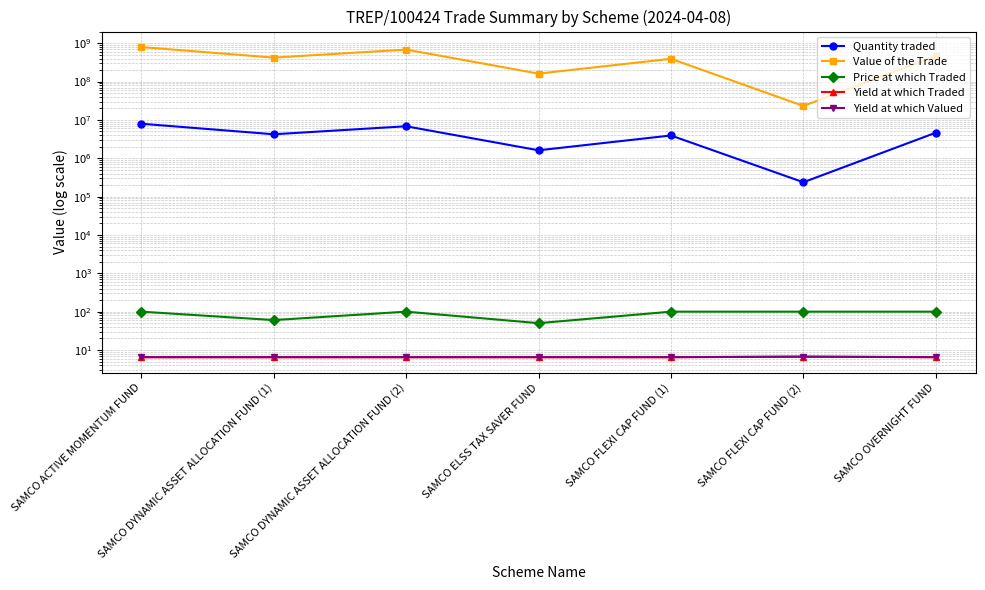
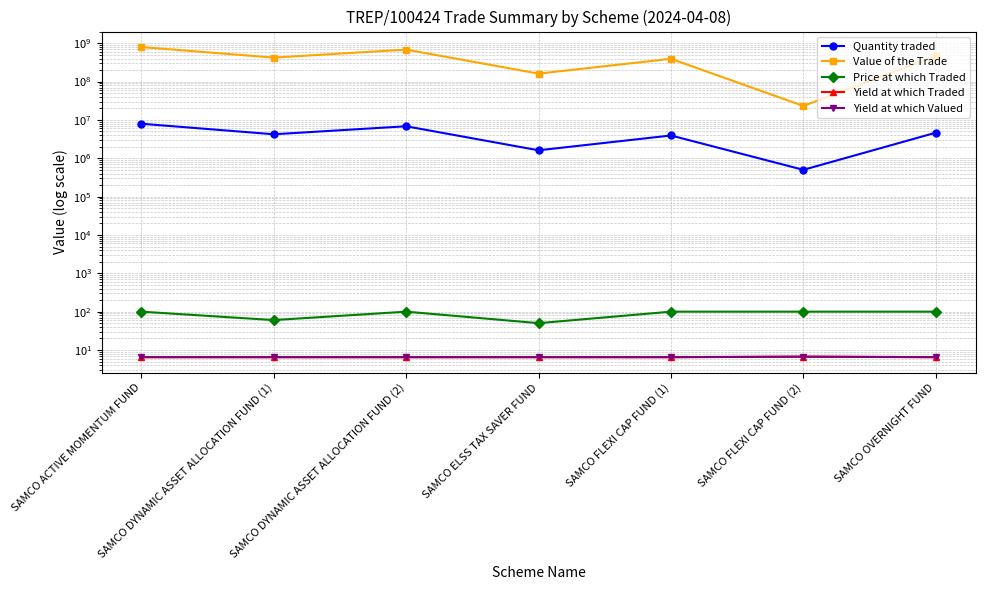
  {
    "Quantity traded": {
      "SAMCO ACTIVE MOMENTUM FUND": 8000000,
      "SAMCO DYNAMIC ASSET ALLOCATION FUND (1)": 4000000,
      "SAMCO DYNAMIC ASSET ALLOCATION FUND (2)": 7000000,
      "SAMCO ELSS TAX SAVER FUND": 1600000,
      "SAMCO FLEXI CAP FUND (1)": 4000000,
-     "SAMCO FLEXI CAP FUND (2)": 200000,
+     "SAMCO FLEXI CAP FUND (2)": 500000,
      "SAMCO OVERNIGHT FUND": 5000000
    },
    "Value of the Trade": {
      "SAMCO ACTIVE MOMENTUM FUND": 800000000,
      "SAMCO DYNAMIC ASSET ALLOCATION FUND (1)": 400000000,
      "SAMCO DYNAMIC ASSET ALLOCATION FUND (2)": 700000000,
      "SAMCO ELSS TAX SAVER FUND": 160000000,
      "SAMCO FLEXI CAP FUND (1)": 400000000,
      "SAMCO FLEXI CAP FUND (2)": 20000000
    },
    "Price at which Traded": {
      "SAMCO ACTIVE MOMENTUM FUND": 100,
      "SAMCO DYNAMIC ASSET ALLOCATION FUND (1)": 60,
      "SAMCO DYNAMIC ASSET ALLOCATION FUND (2)": 100,
      "SAMCO ELSS TAX SAVER FUND": 50,
      "SAMCO FLEXI CAP FUND (1)": 100,
      "SAMCO FLEXI CAP FUND (2)": 100,
      "SAMCO OVERNIGHT FUND": 100
    },
    "Yield at which Valued": {
      "SAMCO ACTIVE MOMENTUM FUND": 7,
      "SAMCO DYNAMIC ASSET ALLOCATION FUND (1)": 7,
      "SAMCO DYNAMIC ASSET ALLOCATION FUND (2)": 7,
      "SAMCO ELSS TAX SAVER FUND": 7,
      "SAMCO FLEXI CAP FUND (1)": 7,
      "SAMCO FLEXI CAP FUND (2)": 7,
      "SAMCO OVERNIGHT FUND": 7
    }
  }
